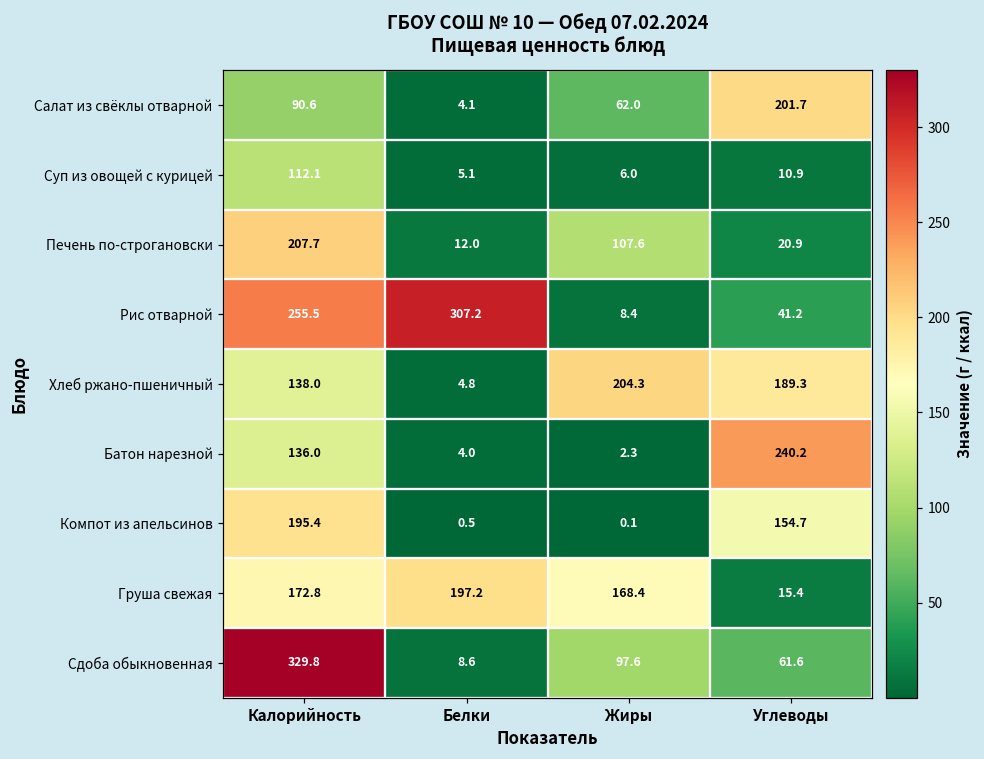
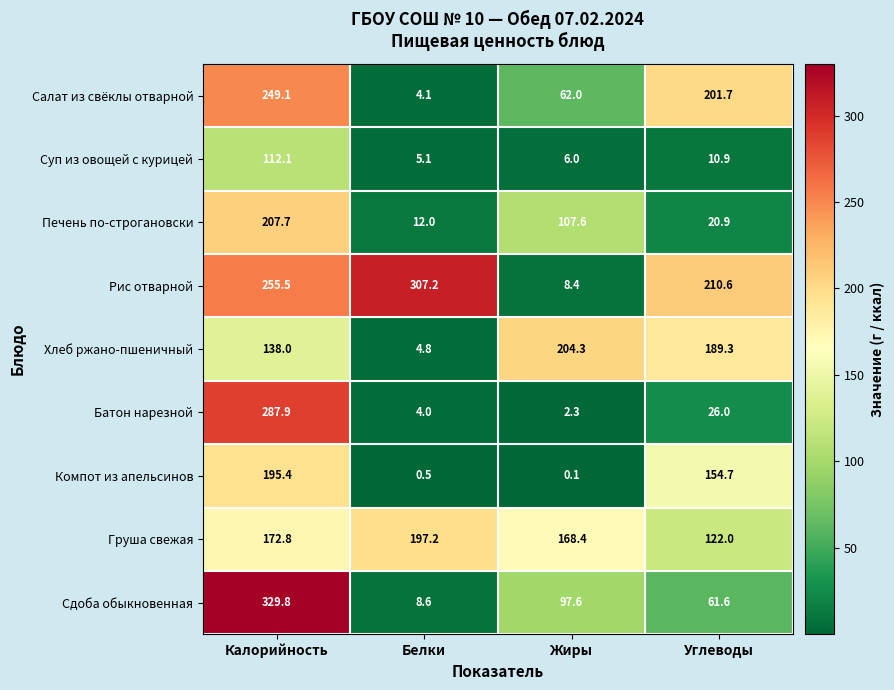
  {
    "Салат из свёклы отварной": {
-     "Калорийность": 90.6,
+     "Калорийность": 249.1,
      "Белки": 4.1,
      "Жиры": 62.0,
      "Углеводы": 201.7
    },
    "Суп из овощей с курицей": {
      "Калорийность": 112.1,
      "Белки": 5.1,
      "Жиры": 6.0,
      "Углеводы": 10.9
    },
    "Печень по-строгановски": {
      "Калорийность": 207.7,
      "Белки": 12.0,
      "Жиры": 107.6,
      "Углеводы": 20.9
    },
    "Рис отварной": {
      "Калорийность": 255.5,
      "Белки": 307.2,
      "Жиры": 8.4,
-     "Углеводы": 41.2
+     "Углеводы": 210.6
    },
    "Хлеб ржано-пшеничный": {
      "Калорийность": 138.0,
      "Белки": 4.8,
      "Жиры": 204.3,
      "Углеводы": 189.3
    },
    "Батон нарезной": {
-     "Калорийность": 136.0,
+     "Калорийность": 287.9,
      "Белки": 4.0,
      "Жиры": 2.3,
-     "Углеводы": 240.2
+     "Углеводы": 26.0
    },
    "Компот из апельсинов": {
      "Калорийность": 195.4,
      "Белки": 0.5,
      "Жиры": 0.1,
      "Углеводы": 154.7
    },
    "Груша свежая": {
      "Калорийность": 172.8,
      "Белки": 197.2,
      "Жиры": 168.4,
-     "Углеводы": 15.4
+     "Углеводы": 122.0
    },
    "Сдоба обыкновенная": {
      "Калорийность": 329.8,
      "Белки": 8.6,
      "Жиры": 97.6,
      "Углеводы": 61.6
    }
  }
